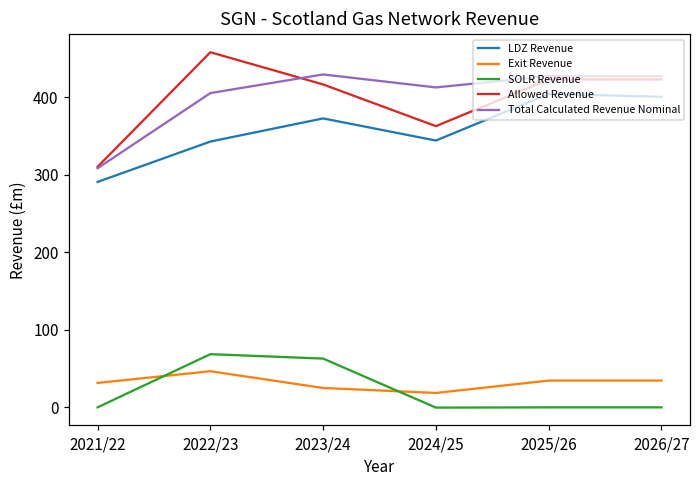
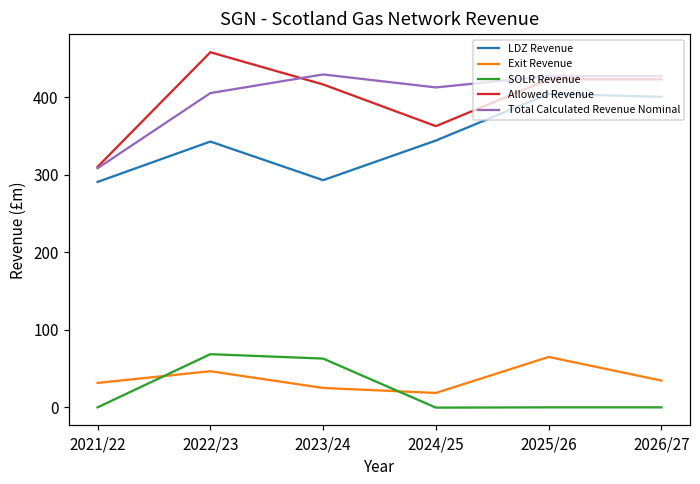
  {
    "LDZ Revenue": {
      "2021/22": 290,
      "2022/23": 340,
-     "2023/24": 370,
+     "2023/24": 290,
      "2024/25": 340
    },
    "Exit Revenue": {
      "2021/22": 30,
      "2022/23": 50,
      "2023/24": 30,
      "2024/25": 20,
-     "2025/26": 30,
+     "2025/26": 70,
      "2026/27": 30
    },
    "SOLR Revenue": {
      "2021/22": 0,
      "2022/23": 70,
      "2023/24": 60,
      "2024/25": 0,
      "2025/26": 0,
      "2026/27": 0
    },
    "Allowed Revenue": {
      "2022/23": 460,
      "2023/24": 420,
      "2024/25": 360
    },
    "Total Calculated Revenue Nominal": {
      "2022/23": 410,
      "2023/24": 430,
      "2024/25": 410
    }
  }
